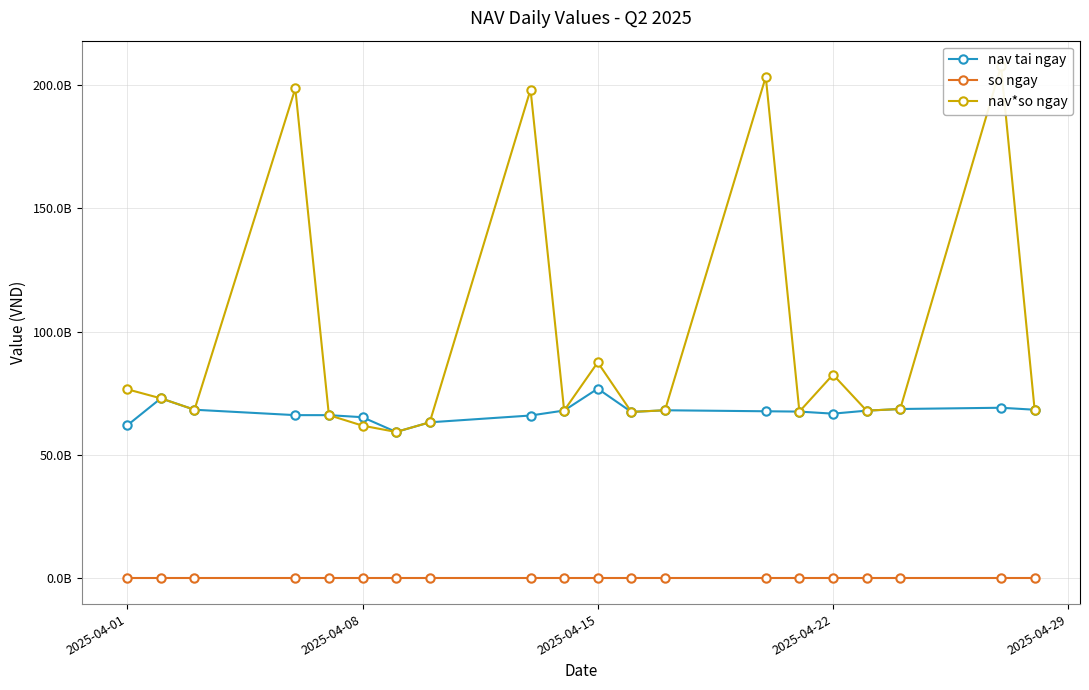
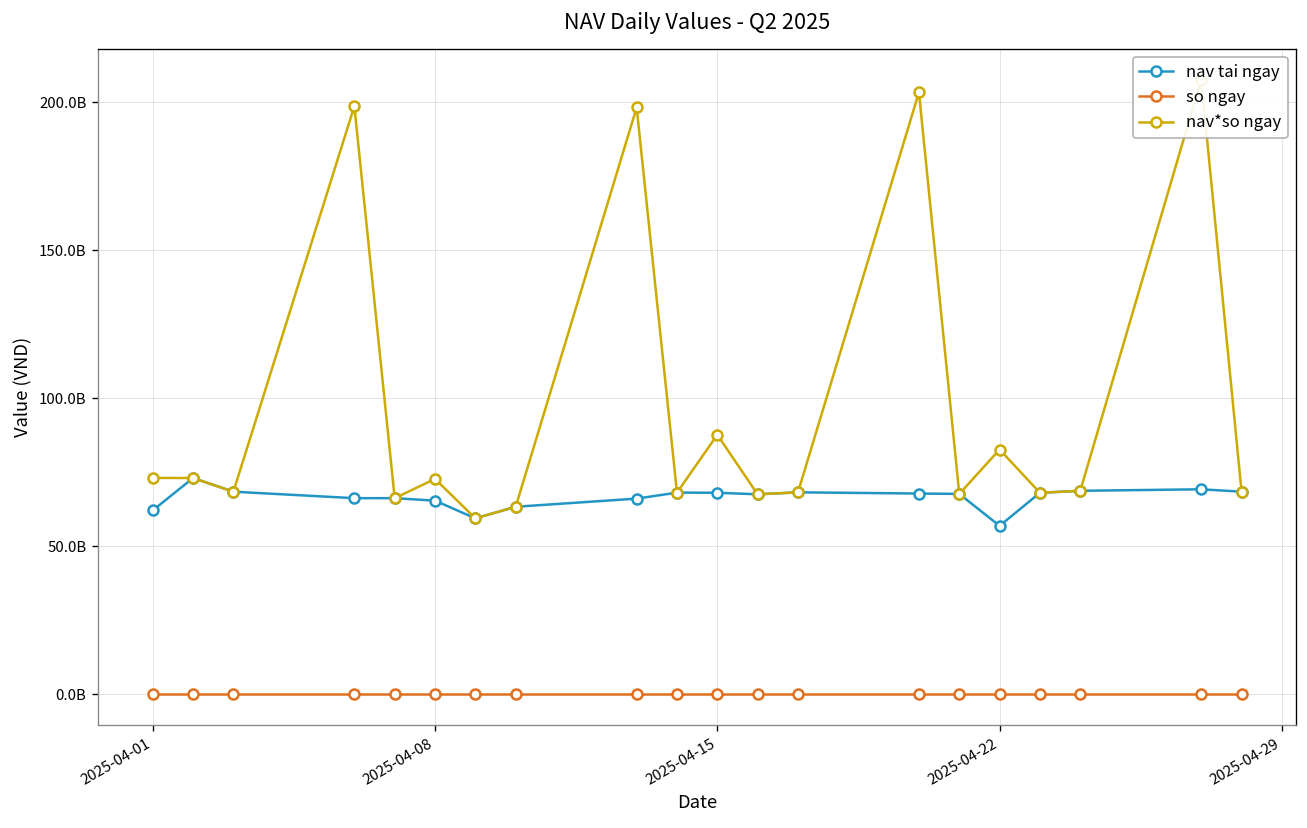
  {
    "nav tai ngay": {
      "2025-04-01": 62000000000,
      "2025-04-08": 65000000000,
-     "2025-04-15": 77000000000,
-     "2025-04-22": 67000000000
+     "2025-04-15": 68000000000,
+     "2025-04-22": 57000000000
    },
    "so ngay": {
      "2025-04-01": 0,
      "2025-04-08": 0,
      "2025-04-15": 0,
      "2025-04-22": 0
    },
    "nav*so ngay": {
-     "2025-04-01": 77000000000,
-     "2025-04-08": 62000000000,
+     "2025-04-01": 73000000000,
+     "2025-04-08": 73000000000,
      "2025-04-15": 88000000000,
      "2025-04-22": 83000000000
    }
  }
